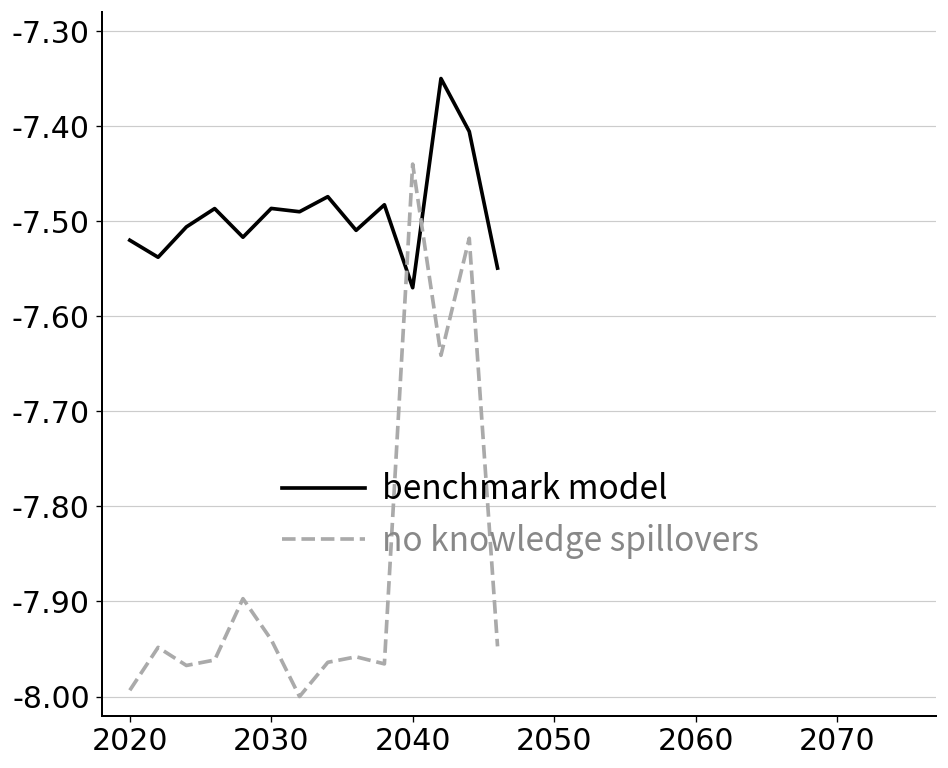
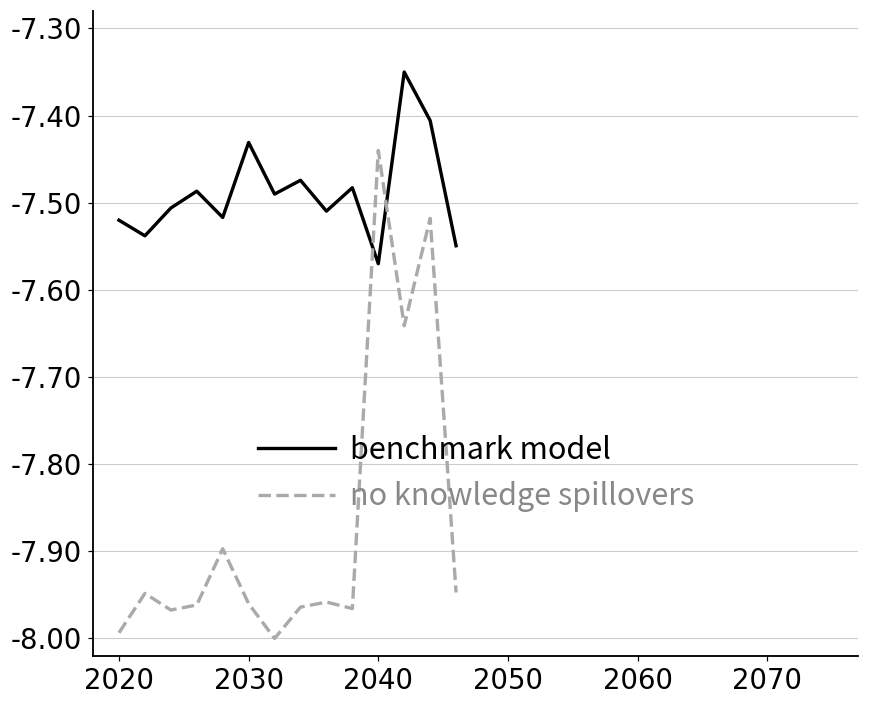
  {
    "benchmark model": {
      "2020": -7.52,
-     "2030": -7.49,
+     "2030": -7.43,
      "2040": -7.57
    },
    "no knowledge spillovers": {
      "2020": -7.99,
-     "2030": -7.94,
+     "2030": -7.96,
      "2040": -7.44
    }
  }
